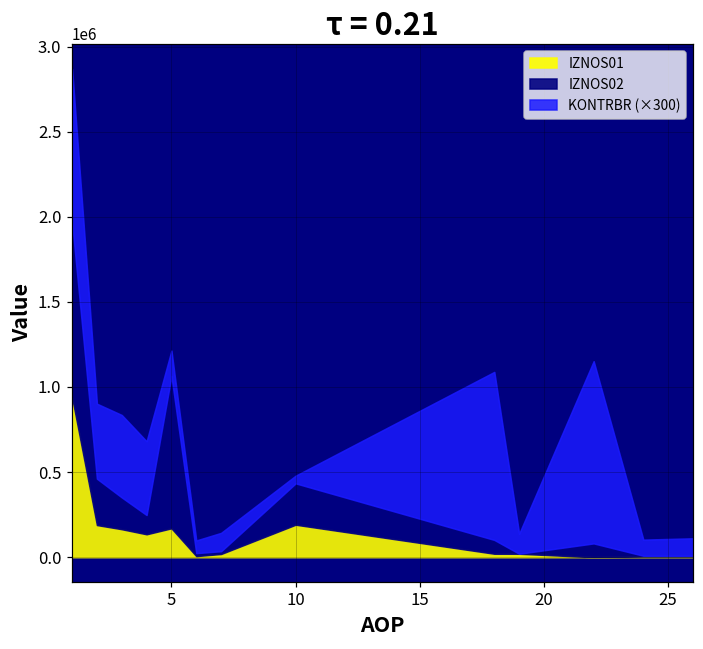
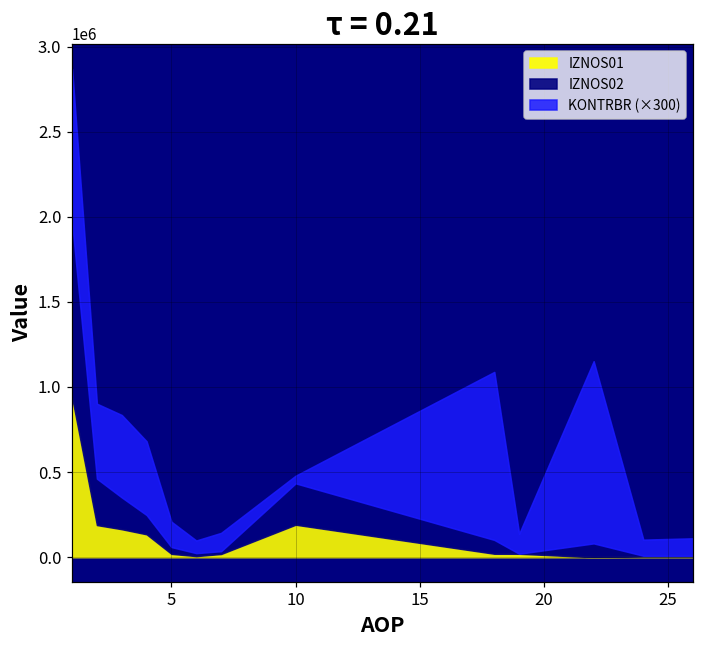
  {
    "IZNOS01": {
-     "5": 170000
+     "5": 20000
    },
    "IZNOS02": {
-     "5": 890000,
+     "5": 40000,
      "10": 240000
    },
    "KONTRBR (×300)": {
      "5": 150000,
      "10": 40000
    }
  }
